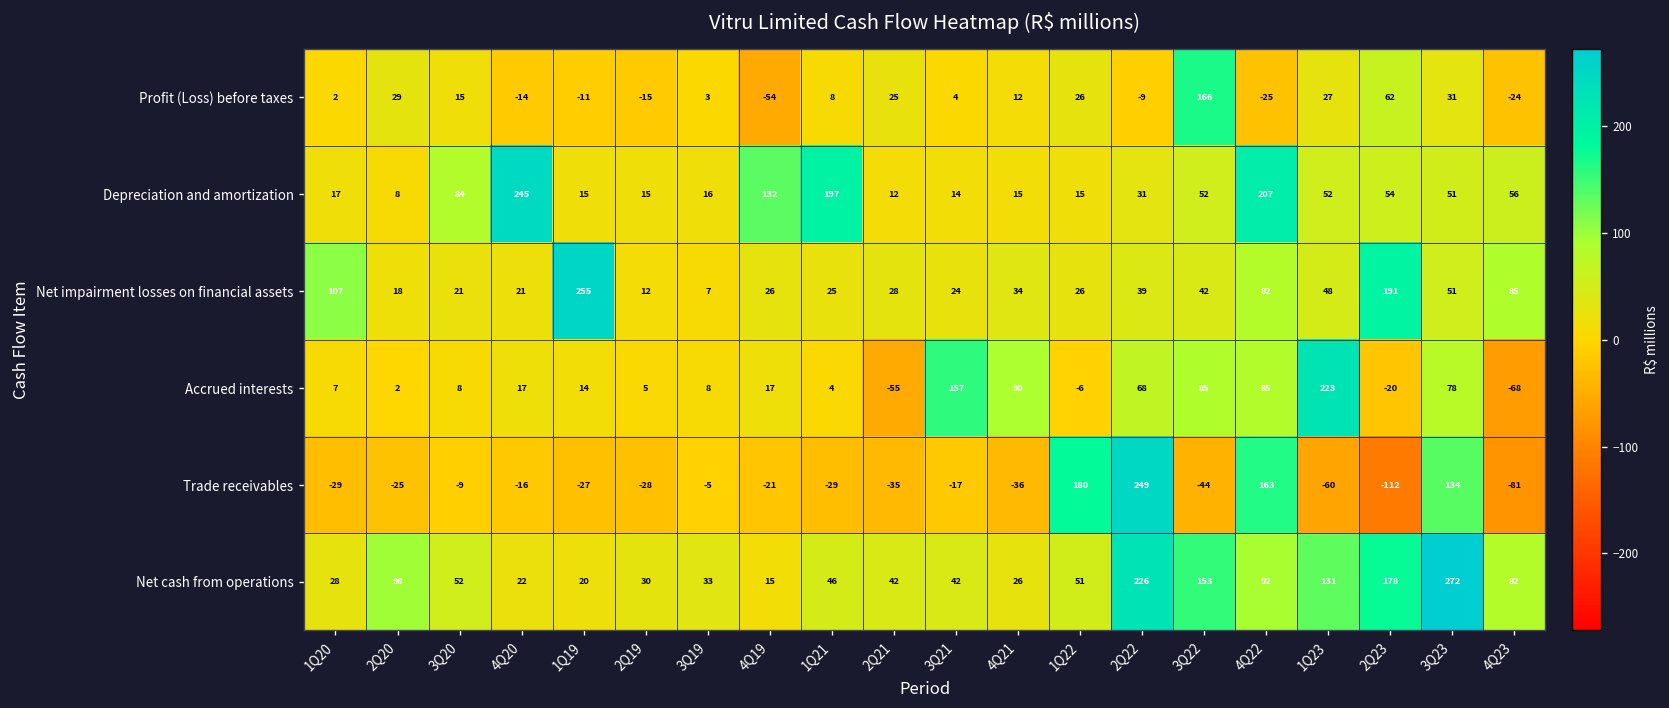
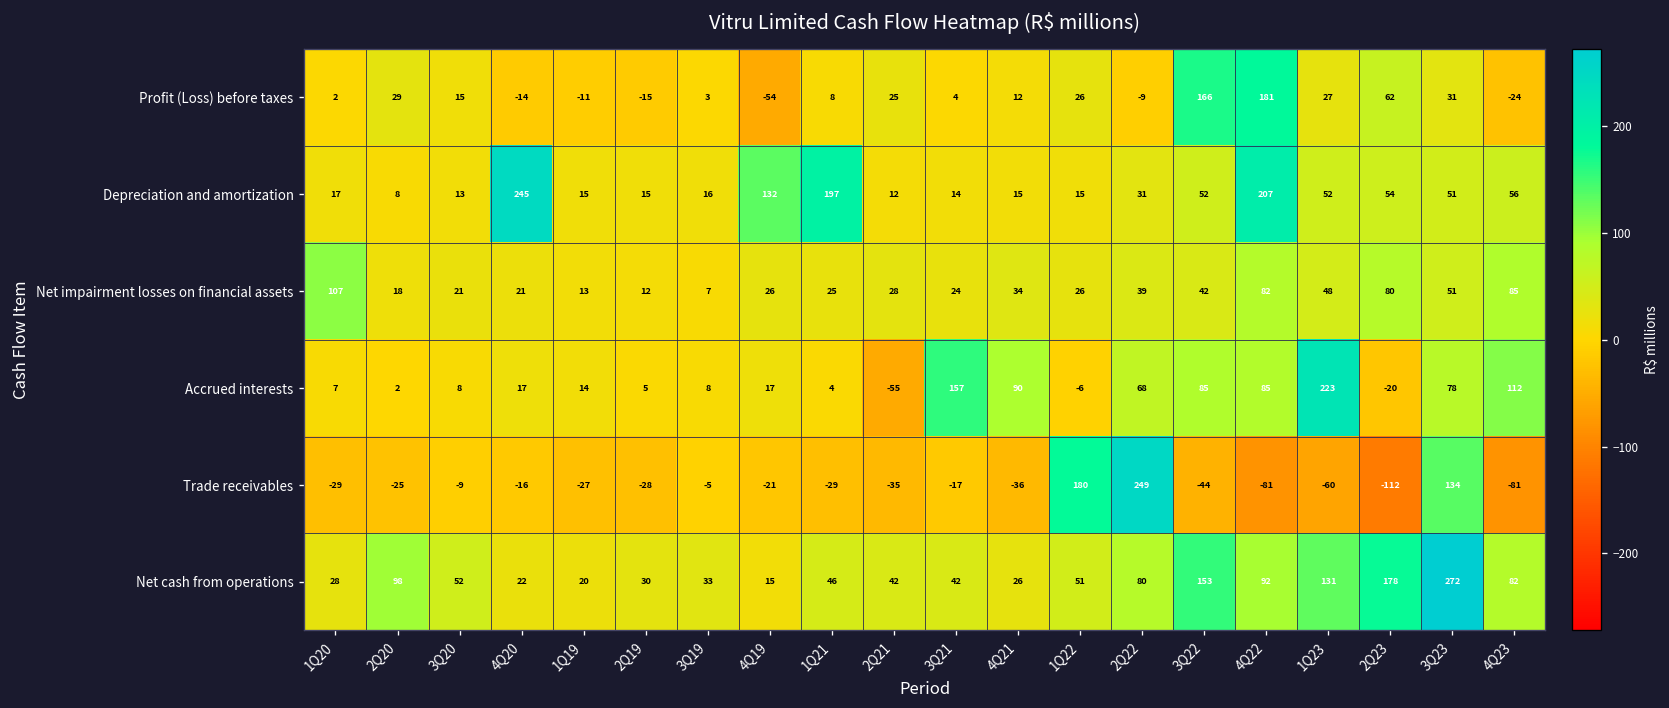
  {
    "Profit (Loss) before taxes": {
      "1Q20": 2,
      "2Q20": 29,
      "3Q20": 15,
      "4Q20": -14,
      "1Q19": -11,
      "2Q19": -15,
      "3Q19": 3,
      "4Q19": -54,
      "1Q21": 8,
      "2Q21": 25,
      "3Q21": 4,
      "4Q21": 12,
      "1Q22": 26,
      "2Q22": -9,
      "3Q22": 166,
-     "4Q22": -25,
+     "4Q22": 181,
      "1Q23": 27,
      "2Q23": 62,
      "3Q23": 31,
      "4Q23": -24
    },
    "Depreciation and amortization": {
      "1Q20": 17,
      "2Q20": 8,
-     "3Q20": 84,
+     "3Q20": 13,
      "4Q20": 245,
      "1Q19": 15,
      "2Q19": 15,
      "3Q19": 16,
      "4Q19": 132,
      "1Q21": 197,
      "2Q21": 12,
      "3Q21": 14,
      "4Q21": 15,
      "1Q22": 15,
      "2Q22": 31,
      "3Q22": 52,
      "4Q22": 207,
      "1Q23": 52,
      "2Q23": 54,
      "3Q23": 51,
      "4Q23": 56
    },
    "Net impairment losses on financial assets": {
      "1Q20": 107,
      "2Q20": 18,
      "3Q20": 21,
      "4Q20": 21,
-     "1Q19": 255,
+     "1Q19": 13,
      "2Q19": 12,
      "3Q19": 7,
      "4Q19": 26,
      "1Q21": 25,
      "2Q21": 28,
      "3Q21": 24,
      "4Q21": 34,
      "1Q22": 26,
      "2Q22": 39,
      "3Q22": 42,
      "4Q22": 82,
      "1Q23": 48,
-     "2Q23": 191,
+     "2Q23": 80,
      "3Q23": 51,
      "4Q23": 85
    },
    "Accrued interests": {
      "1Q20": 7,
      "2Q20": 2,
      "3Q20": 8,
      "4Q20": 17,
      "1Q19": 14,
      "2Q19": 5,
      "3Q19": 8,
      "4Q19": 17,
      "1Q21": 4,
      "2Q21": -55,
      "3Q21": 157,
      "4Q21": 90,
      "1Q22": -6,
      "2Q22": 68,
      "3Q22": 85,
      "4Q22": 85,
      "1Q23": 223,
      "2Q23": -20,
      "3Q23": 78,
-     "4Q23": -68
+     "4Q23": 112
    },
    "Trade receivables": {
      "1Q20": -29,
      "2Q20": -25,
      "3Q20": -9,
      "4Q20": -16,
      "1Q19": -27,
      "2Q19": -28,
      "3Q19": -5,
      "4Q19": -21,
      "1Q21": -29,
      "2Q21": -35,
      "3Q21": -17,
      "4Q21": -36,
      "1Q22": 180,
      "2Q22": 249,
      "3Q22": -44,
-     "4Q22": 163,
+     "4Q22": -81,
      "1Q23": -60,
      "2Q23": -112,
      "3Q23": 134,
      "4Q23": -81
    },
    "Net cash from operations": {
      "1Q20": 28,
      "2Q20": 98,
      "3Q20": 52,
      "4Q20": 22,
      "1Q19": 20,
      "2Q19": 30,
      "3Q19": 33,
      "4Q19": 15,
      "1Q21": 46,
      "2Q21": 42,
      "3Q21": 42,
      "4Q21": 26,
      "1Q22": 51,
-     "2Q22": 226,
+     "2Q22": 80,
      "3Q22": 153,
      "4Q22": 92,
      "1Q23": 131,
      "2Q23": 178,
      "3Q23": 272,
      "4Q23": 82
    }
  }
